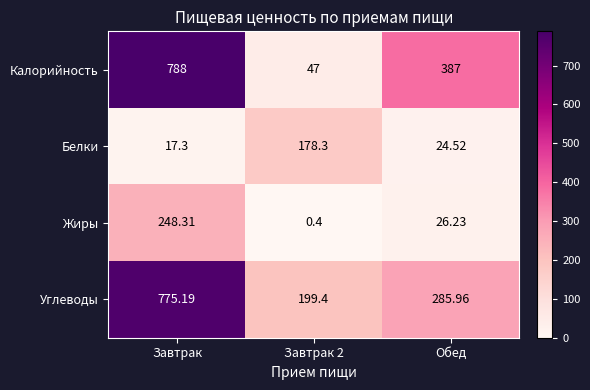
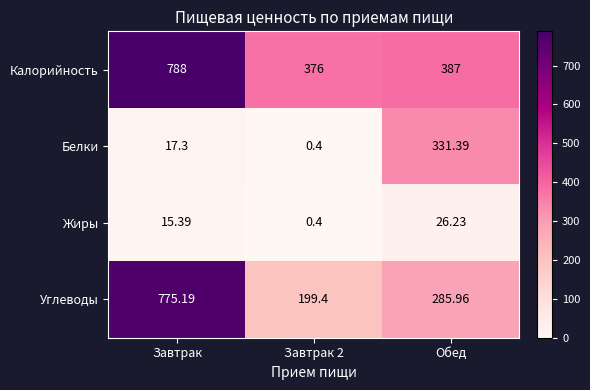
  {
    "Калорийность": {
      "Завтрак": 788,
-     "Завтрак 2": 47,
+     "Завтрак 2": 376,
      "Обед": 387
    },
    "Белки": {
      "Завтрак": 17.3,
-     "Завтрак 2": 178.3,
-     "Обед": 24.52
+     "Завтрак 2": 0.4,
+     "Обед": 331.39
    },
    "Жиры": {
-     "Завтрак": 248.31,
+     "Завтрак": 15.39,
      "Завтрак 2": 0.4,
      "Обед": 26.23
    },
    "Углеводы": {
      "Завтрак": 775.19,
      "Завтрак 2": 199.4,
      "Обед": 285.96
    }
  }
